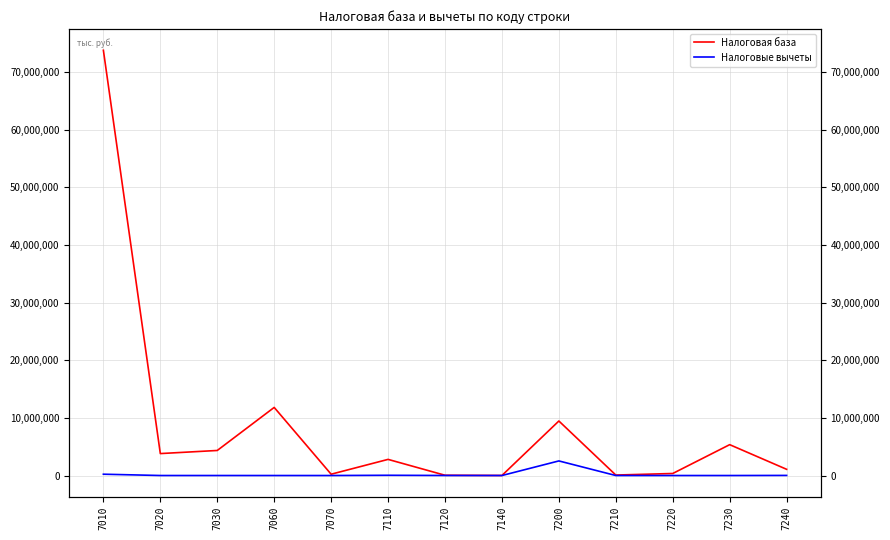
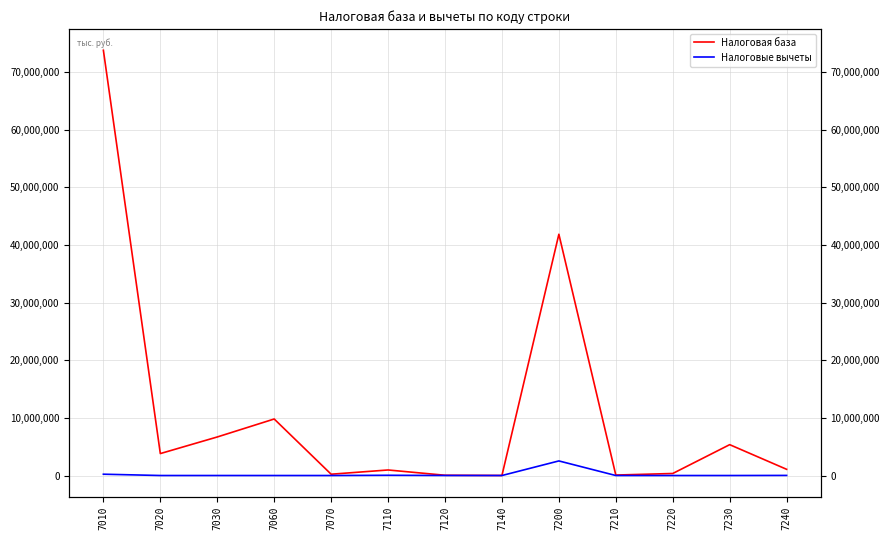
  {
    "Налоговая база": {
      "7010": "74,000,000",
      "7020": "4,000,000",
-     "7030": "4,000,000",
-     "7060": "12,000,000",
-     "7110": "3,000,000",
-     "7200": "9,000,000",
+     "7030": "7,000,000",
+     "7060": "10,000,000",
+     "7110": "1,000,000",
+     "7200": "42,000,000",
      "7230": "5,000,000",
      "7240": "1,000,000"
    },
    "Налоговые вычеты": {
      "7010": "0",
      "7020": "0",
      "7030": "0",
      "7060": "0",
      "7110": "0",
      "7200": "3,000,000",
      "7230": "0",
      "7240": "0"
    }
  }
